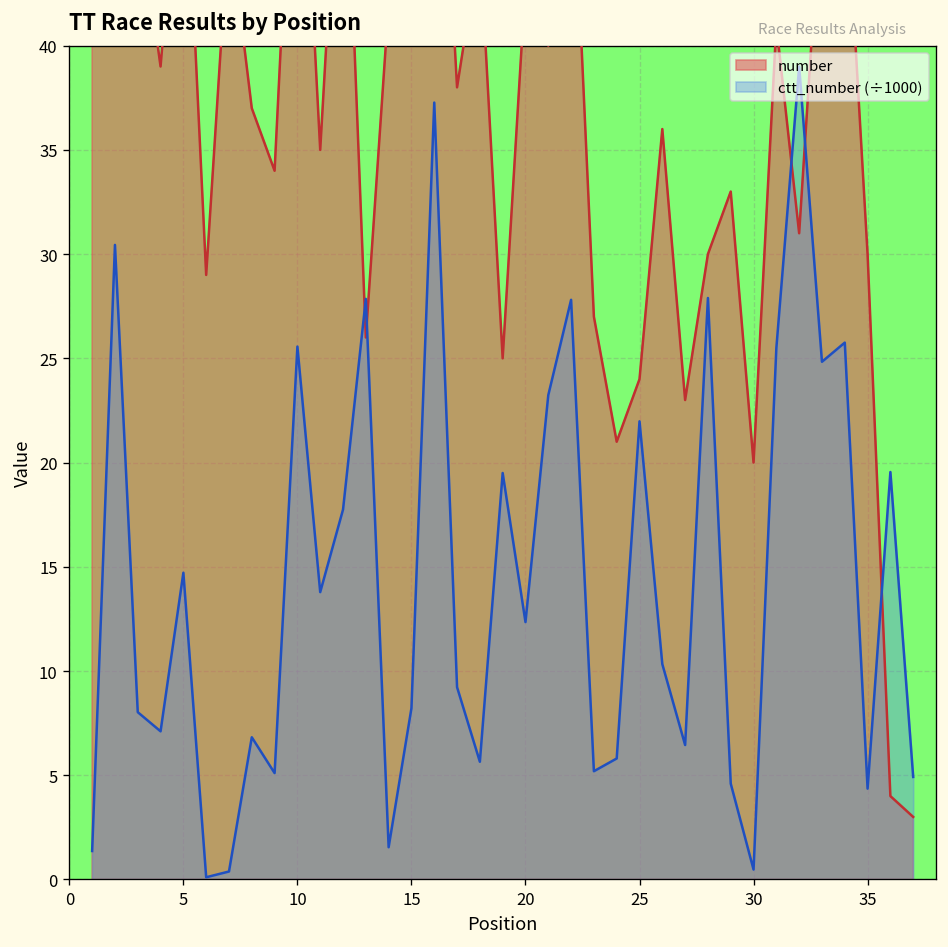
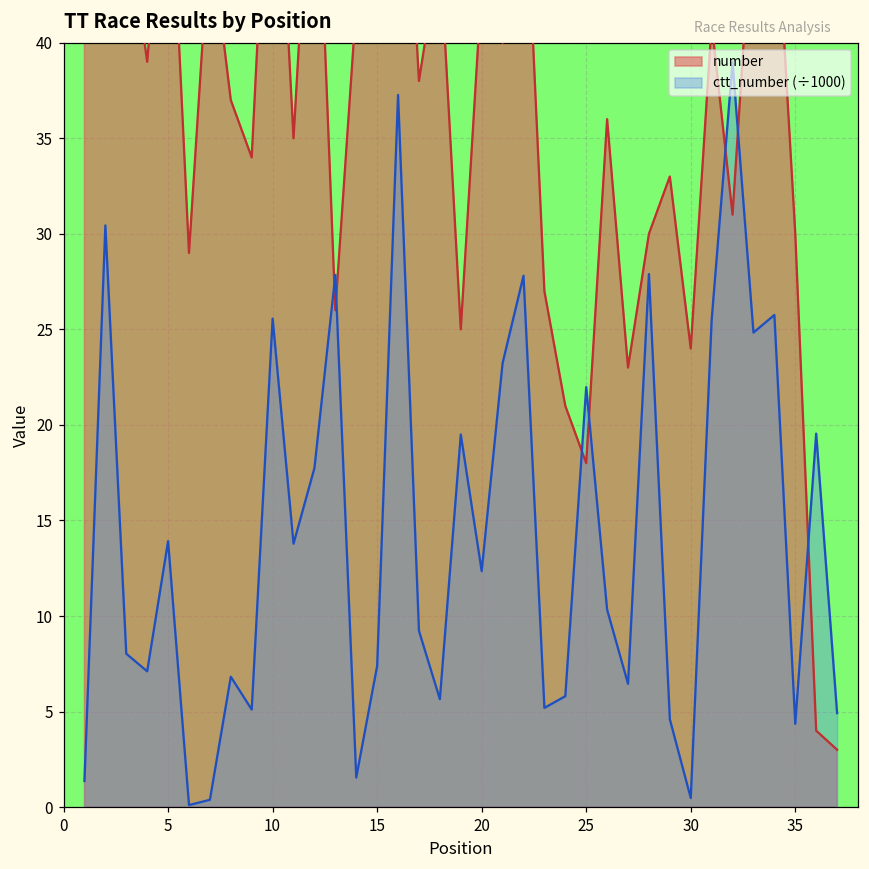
  {
    "number": {
-     "25": 24,
-     "30": 20,
+     "25": 18,
+     "30": 24,
      "35": 30
    },
    "ctt_number (÷1000)": {
-     "5": 14.7,
+     "5": 13.9,
      "10": 25.6,
-     "15": 8.2,
+     "15": 7.4,
      "20": 12.3,
      "25": 22.0,
      "30": 0.5,
      "35": 4.4
    }
  }
